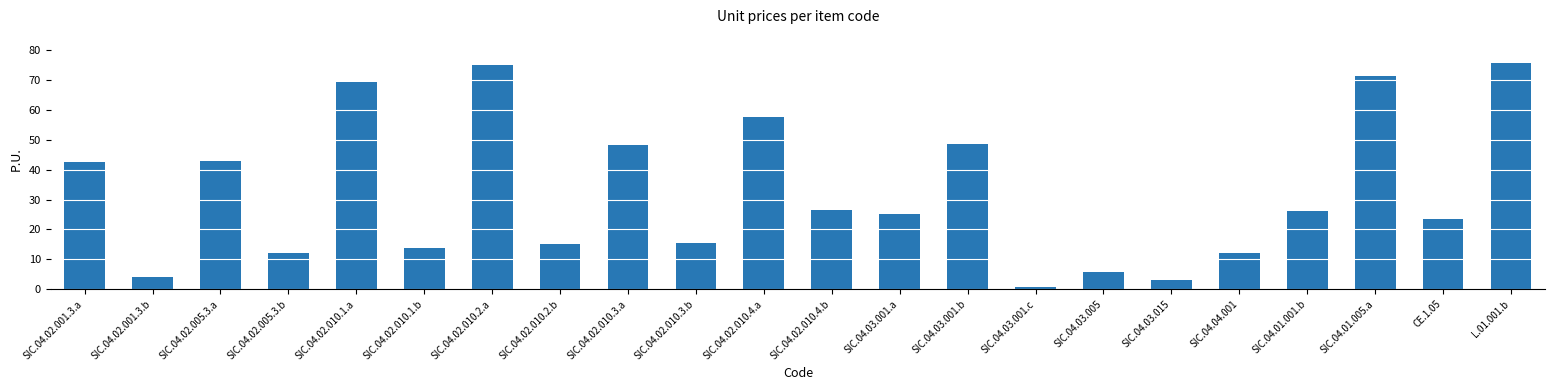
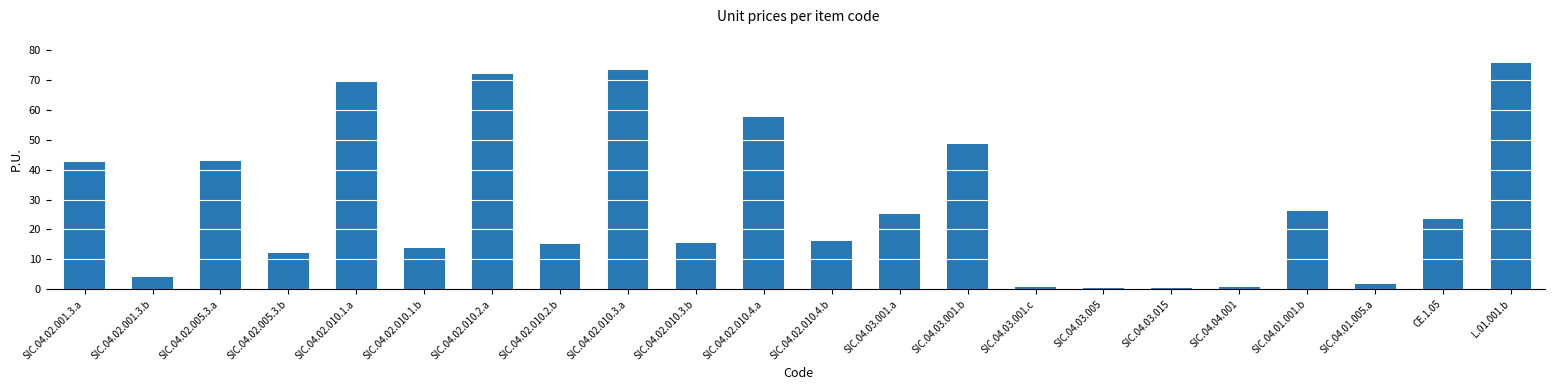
  {
    "SIC.04.02.001.3.a": 43,
    "SIC.04.02.001.3.b": 4,
    "SIC.04.02.005.3.a": 43,
    "SIC.04.02.005.3.b": 12,
    "SIC.04.02.010.1.a": 69,
    "SIC.04.02.010.1.b": 14,
-   "SIC.04.02.010.2.a": 75,
+   "SIC.04.02.010.2.a": 72,
    "SIC.04.02.010.2.b": 15,
-   "SIC.04.02.010.3.a": 48,
+   "SIC.04.02.010.3.a": 74,
    "SIC.04.02.010.3.b": 16,
    "SIC.04.02.010.4.a": 58,
-   "SIC.04.02.010.4.b": 26,
+   "SIC.04.02.010.4.b": 16,
    "SIC.04.03.001.a": 25,
    "SIC.04.03.001.b": 49,
-   "SIC.04.03.005": 6,
-   "SIC.04.03.015": 3,
-   "SIC.04.04.001": 12,
+   "SIC.04.03.005": 0,
+   "SIC.04.03.015": 0,
+   "SIC.04.04.001": 1,
    "SIC.04.01.001.b": 26,
-   "SIC.04.01.005.a": 71,
+   "SIC.04.01.005.a": 2,
    "CE.1.05": 23,
    "L.01.001.b": 76
  }
